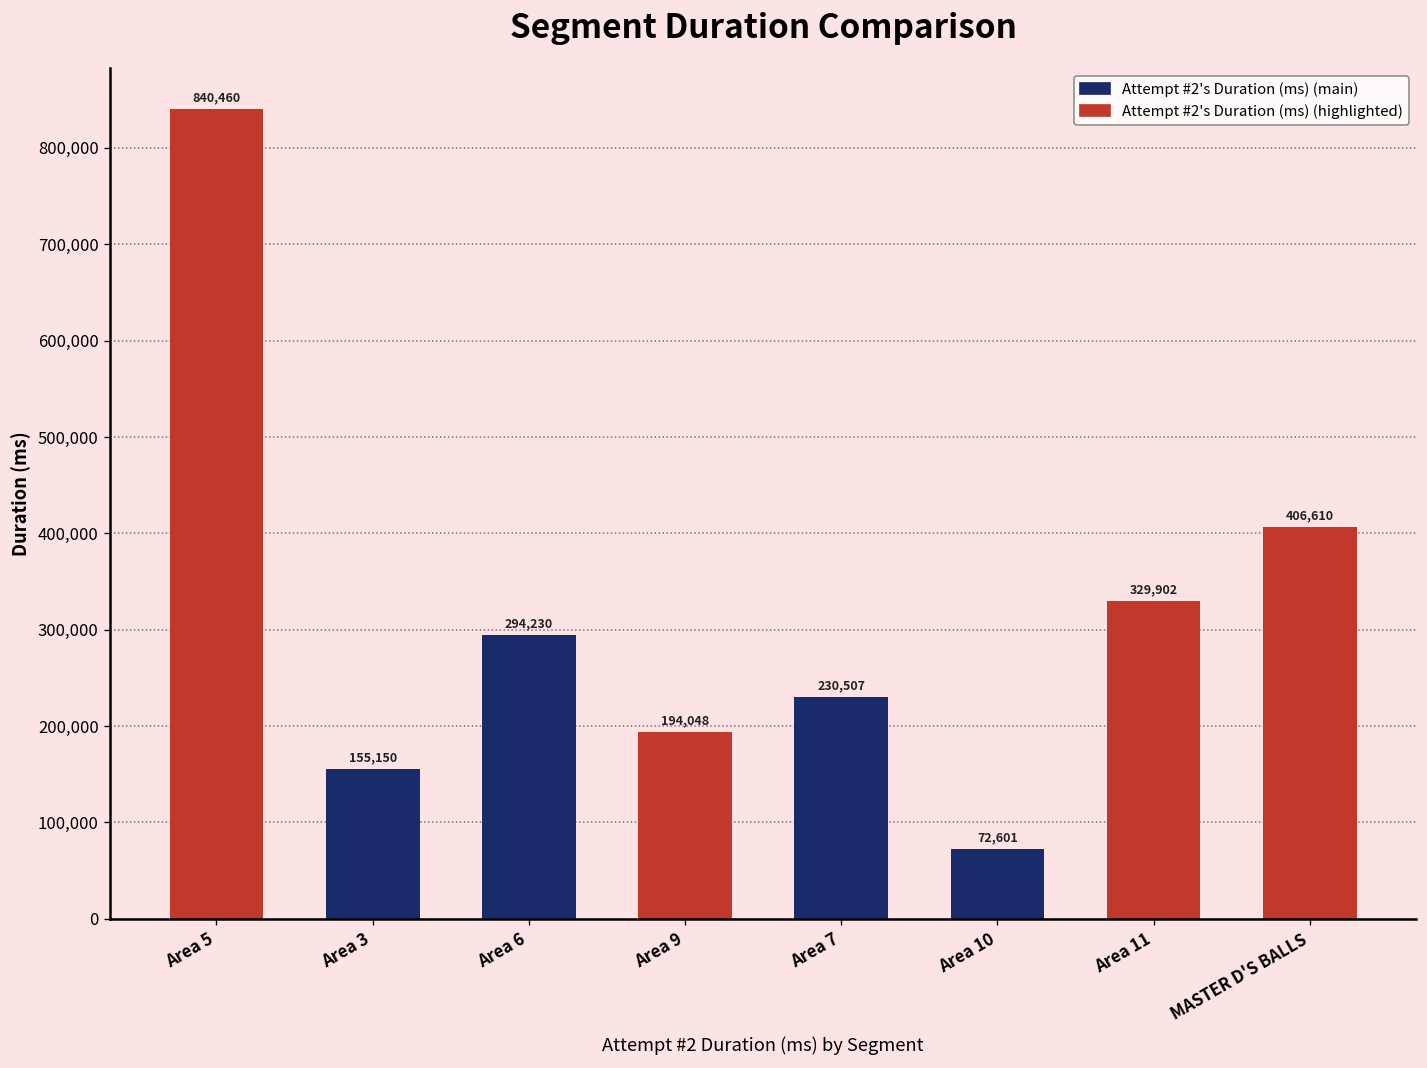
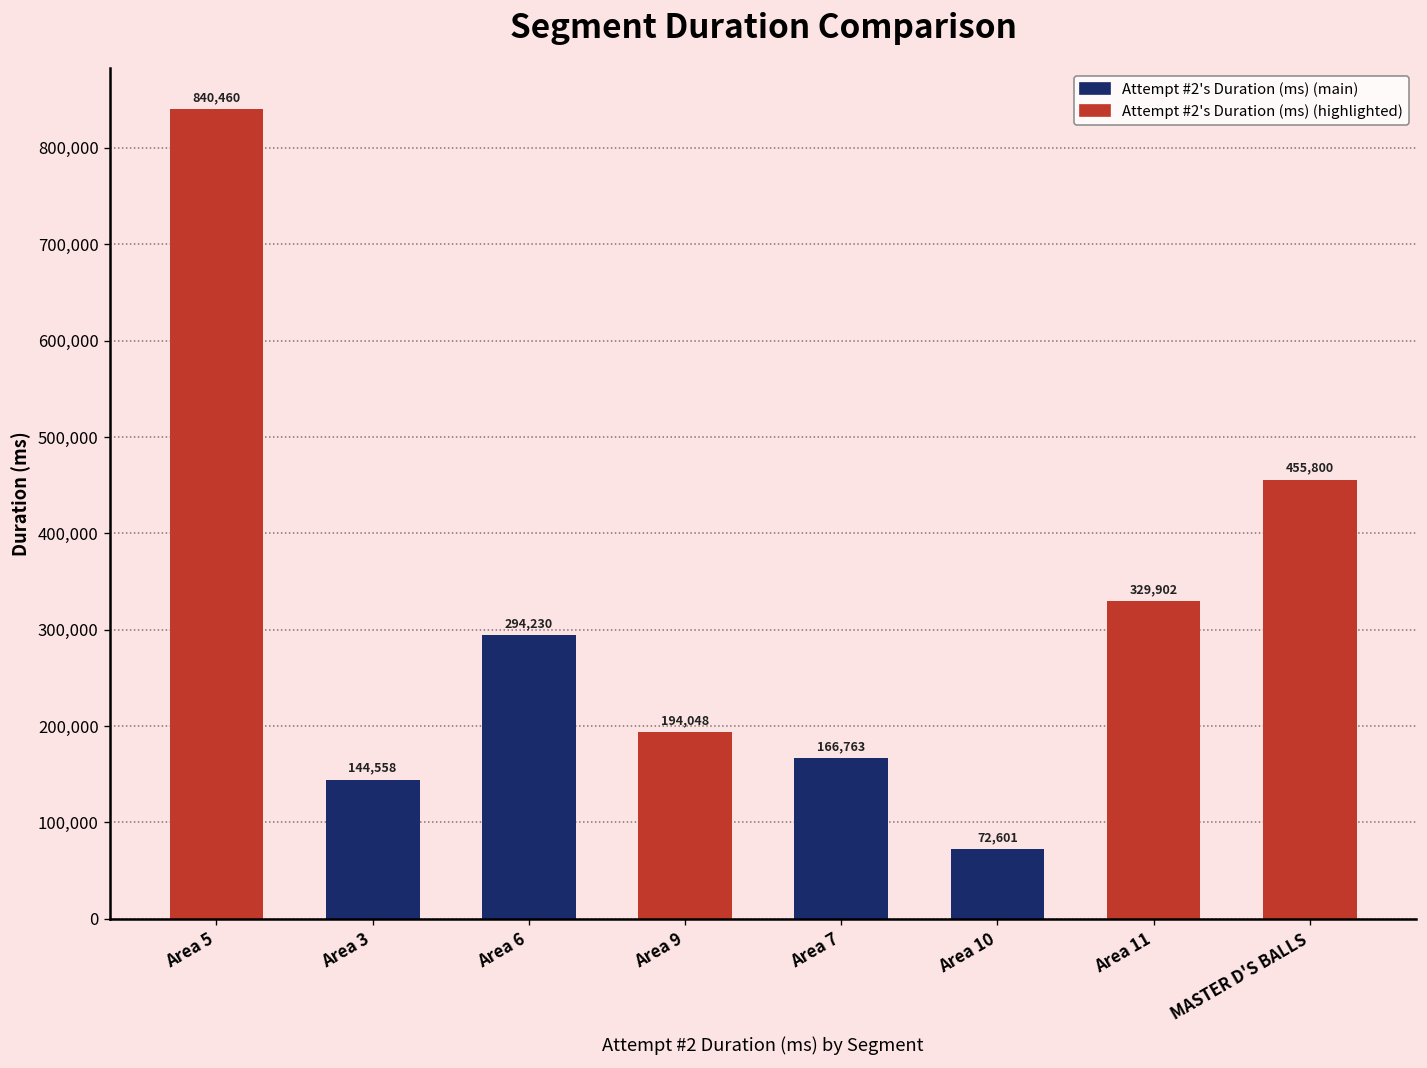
  {
    "Area 5": "840,460",
-   "Area 3": "155,150",
+   "Area 3": "144,558",
    "Area 6": "294,230",
    "Area 9": "194,048",
-   "Area 7": "230,507",
+   "Area 7": "166,763",
    "Area 10": "72,601",
    "Area 11": "329,902",
-   "MASTER D'S BALLS": "406,610"
+   "MASTER D'S BALLS": "455,800"
  }
